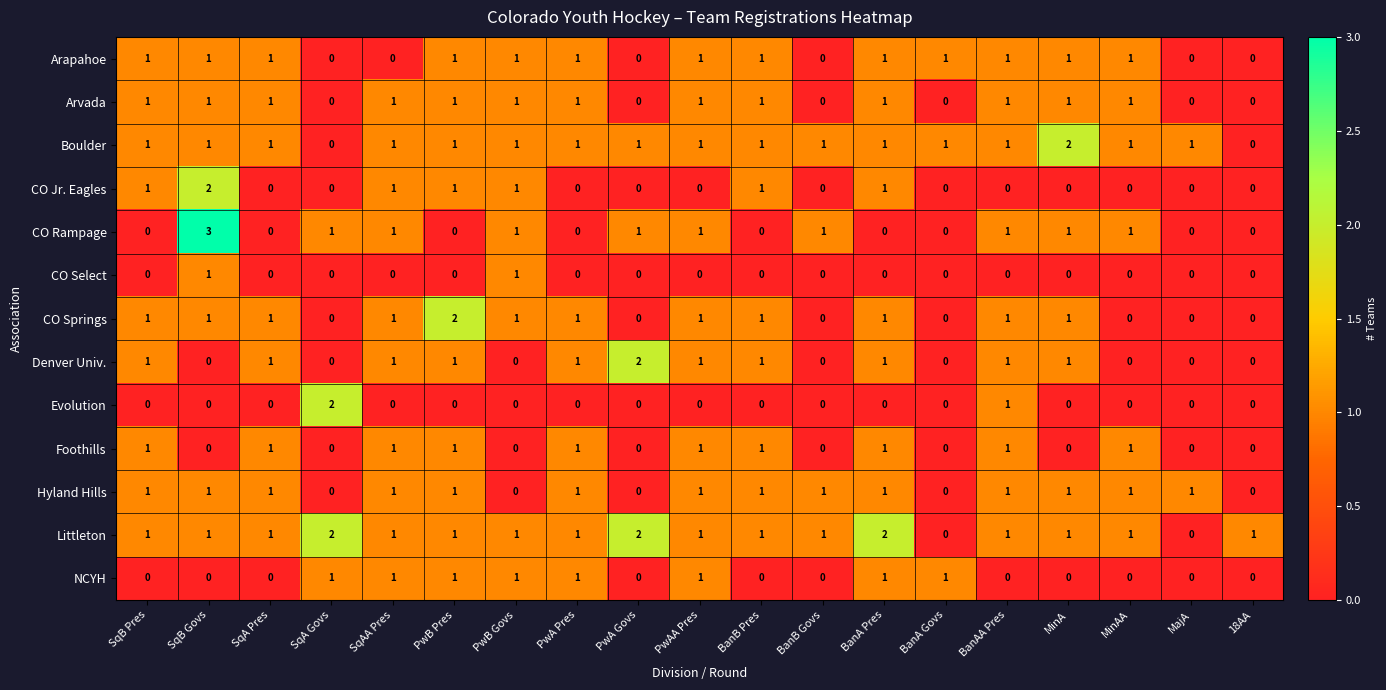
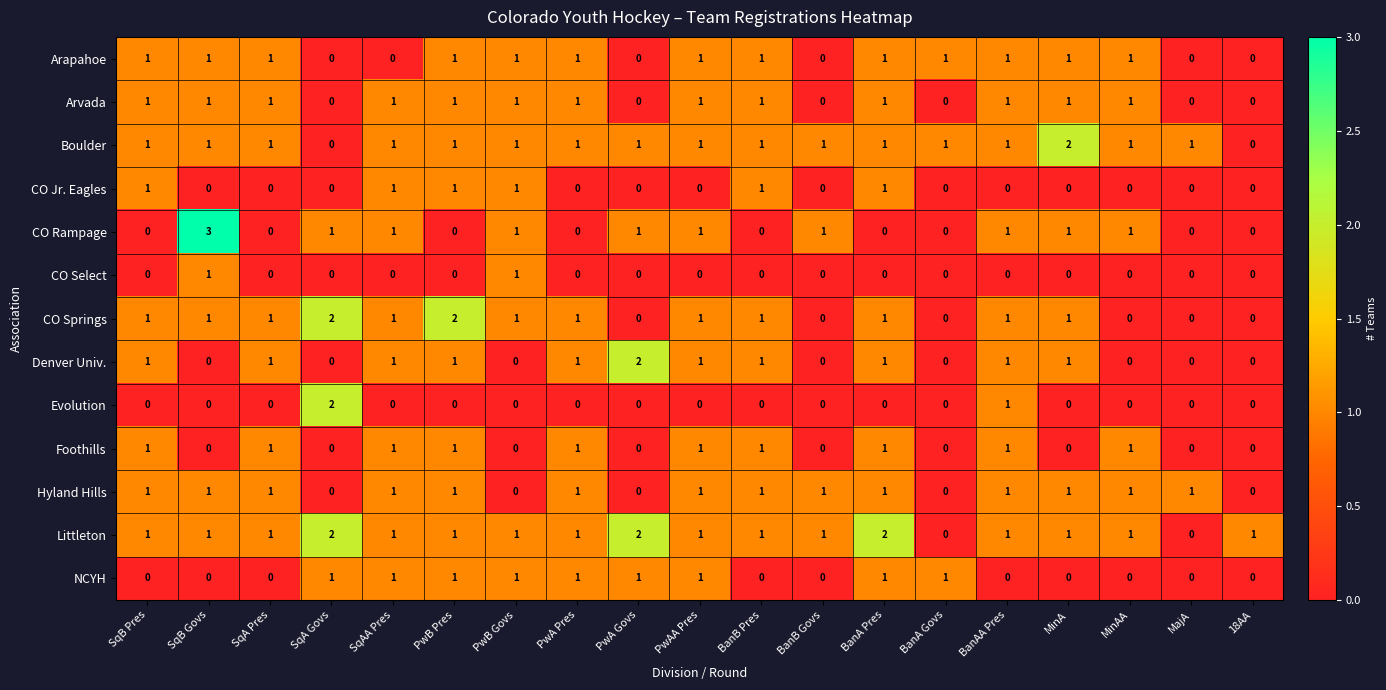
  {
    "CO Jr. Eagles": {
      "SqB Pres": 1,
-     "SqB Govs": 2,
+     "SqB Govs": 0,
      "SqA Pres": 0,
      "SqA Govs": 0,
      "SqAA Pres": 1,
      "PwB Pres": 1,
      "PwB Govs": 1,
      "PwA Pres": 0,
      "PwA Govs": 0,
      "PwAA Pres": 0,
      "BanB Pres": 1,
      "BanB Govs": 0,
      "BanA Pres": 1,
      "BanA Govs": 0,
      "BanAA Pres": 0,
      "MinA": 0,
      "MinAA": 0,
      "MajA": 0,
      "18AA": 0
    },
    "CO Springs": {
      "SqB Pres": 1,
      "SqB Govs": 1,
      "SqA Pres": 1,
-     "SqA Govs": 0,
+     "SqA Govs": 2,
      "SqAA Pres": 1,
      "PwB Pres": 2,
      "PwB Govs": 1,
      "PwA Pres": 1,
      "PwA Govs": 0,
      "PwAA Pres": 1,
      "BanB Pres": 1,
      "BanB Govs": 0,
      "BanA Pres": 1,
      "BanA Govs": 0,
      "BanAA Pres": 1,
      "MinA": 1,
      "MinAA": 0,
      "MajA": 0,
      "18AA": 0
    },
    "NCYH": {
      "SqB Pres": 0,
      "SqB Govs": 0,
      "SqA Pres": 0,
      "SqA Govs": 1,
      "SqAA Pres": 1,
      "PwB Pres": 1,
      "PwB Govs": 1,
      "PwA Pres": 1,
-     "PwA Govs": 0,
+     "PwA Govs": 1,
      "PwAA Pres": 1,
      "BanB Pres": 0,
      "BanB Govs": 0,
      "BanA Pres": 1,
      "BanA Govs": 1,
      "BanAA Pres": 0,
      "MinA": 0,
      "MinAA": 0,
      "MajA": 0,
      "18AA": 0
    }
  }
